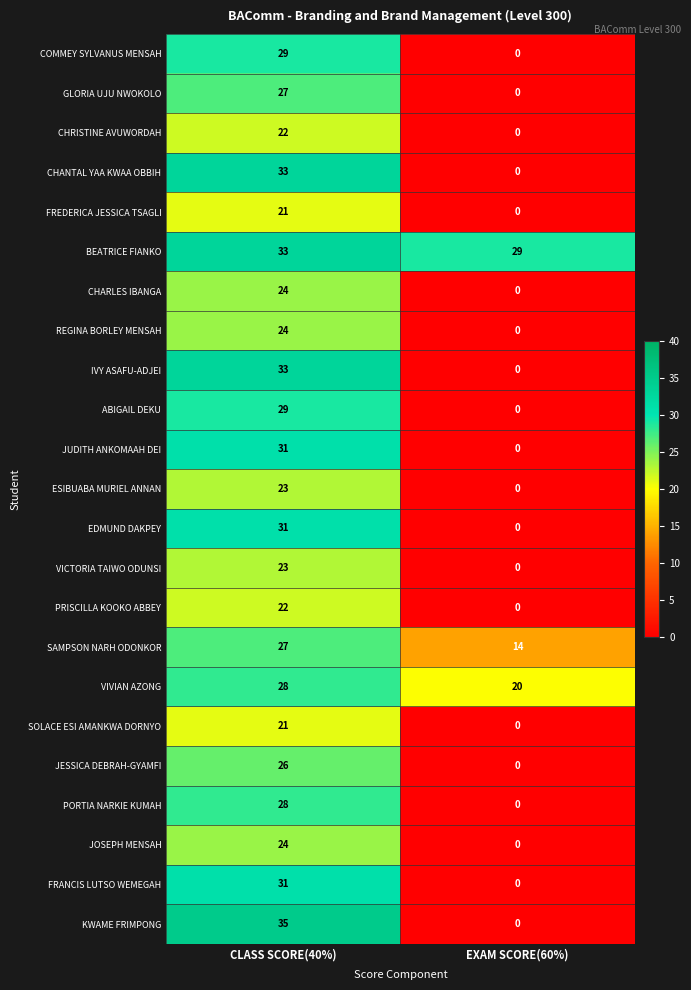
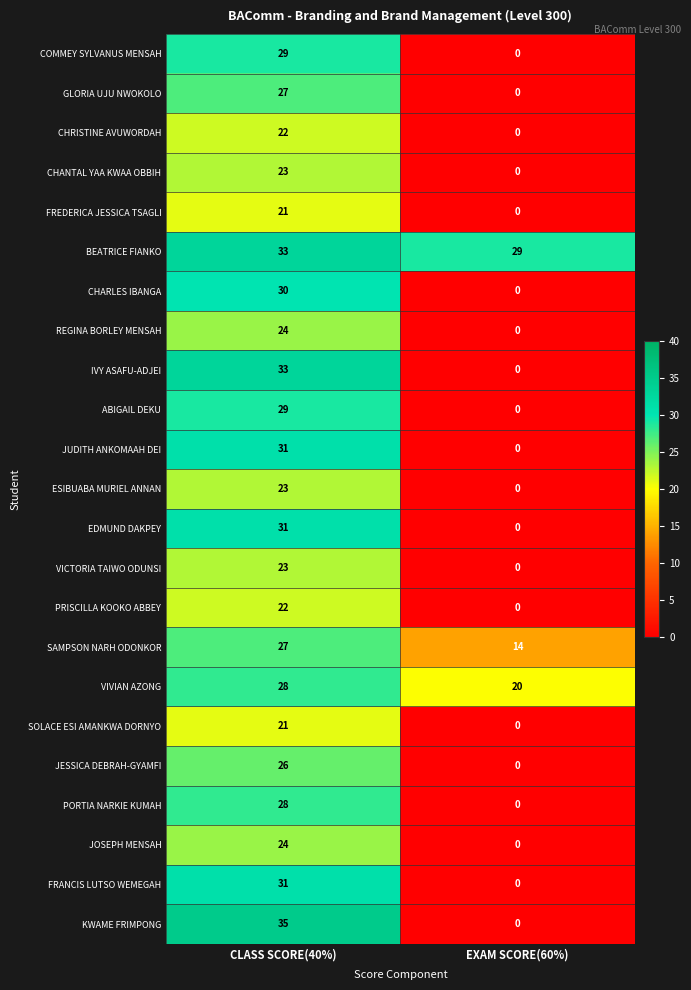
  {
    "COMMEY SYLVANUS MENSAH": {
      "CLASS SCORE(40%)": 29,
      "EXAM SCORE(60%)": 0
    },
    "GLORIA UJU NWOKOLO": {
      "CLASS SCORE(40%)": 27,
      "EXAM SCORE(60%)": 0
    },
    "CHRISTINE AVUWORDAH": {
      "CLASS SCORE(40%)": 22,
      "EXAM SCORE(60%)": 0
    },
    "CHANTAL YAA KWAA OBBIH": {
-     "CLASS SCORE(40%)": 33,
+     "CLASS SCORE(40%)": 23,
      "EXAM SCORE(60%)": 0
    },
    "FREDERICA JESSICA TSAGLI": {
      "CLASS SCORE(40%)": 21,
      "EXAM SCORE(60%)": 0
    },
    "BEATRICE FIANKO": {
      "CLASS SCORE(40%)": 33,
      "EXAM SCORE(60%)": 29
    },
    "CHARLES IBANGA": {
-     "CLASS SCORE(40%)": 24,
+     "CLASS SCORE(40%)": 30,
      "EXAM SCORE(60%)": 0
    },
    "REGINA BORLEY MENSAH": {
      "CLASS SCORE(40%)": 24,
      "EXAM SCORE(60%)": 0
    },
    "IVY ASAFU-ADJEI": {
      "CLASS SCORE(40%)": 33,
      "EXAM SCORE(60%)": 0
    },
    "ABIGAIL DEKU": {
      "CLASS SCORE(40%)": 29,
      "EXAM SCORE(60%)": 0
    },
    "JUDITH ANKOMAAH DEI": {
      "CLASS SCORE(40%)": 31,
      "EXAM SCORE(60%)": 0
    },
    "ESIBUABA MURIEL ANNAN": {
      "CLASS SCORE(40%)": 23,
      "EXAM SCORE(60%)": 0
    },
    "EDMUND DAKPEY": {
      "CLASS SCORE(40%)": 31,
      "EXAM SCORE(60%)": 0
    },
    "VICTORIA TAIWO ODUNSI": {
      "CLASS SCORE(40%)": 23,
      "EXAM SCORE(60%)": 0
    },
    "PRISCILLA KOOKO ABBEY": {
      "CLASS SCORE(40%)": 22,
      "EXAM SCORE(60%)": 0
    },
    "SAMPSON NARH ODONKOR": {
      "CLASS SCORE(40%)": 27,
      "EXAM SCORE(60%)": 14
    },
    "VIVIAN AZONG": {
      "CLASS SCORE(40%)": 28,
      "EXAM SCORE(60%)": 20
    },
    "SOLACE ESI AMANKWA DORNYO": {
      "CLASS SCORE(40%)": 21,
      "EXAM SCORE(60%)": 0
    },
    "JESSICA DEBRAH-GYAMFI": {
      "CLASS SCORE(40%)": 26,
      "EXAM SCORE(60%)": 0
    },
    "PORTIA NARKIE KUMAH": {
      "CLASS SCORE(40%)": 28,
      "EXAM SCORE(60%)": 0
    },
    "JOSEPH MENSAH": {
      "CLASS SCORE(40%)": 24,
      "EXAM SCORE(60%)": 0
    },
    "FRANCIS LUTSO WEMEGAH": {
      "CLASS SCORE(40%)": 31,
      "EXAM SCORE(60%)": 0
    },
    "KWAME FRIMPONG": {
      "CLASS SCORE(40%)": 35,
      "EXAM SCORE(60%)": 0
    }
  }
